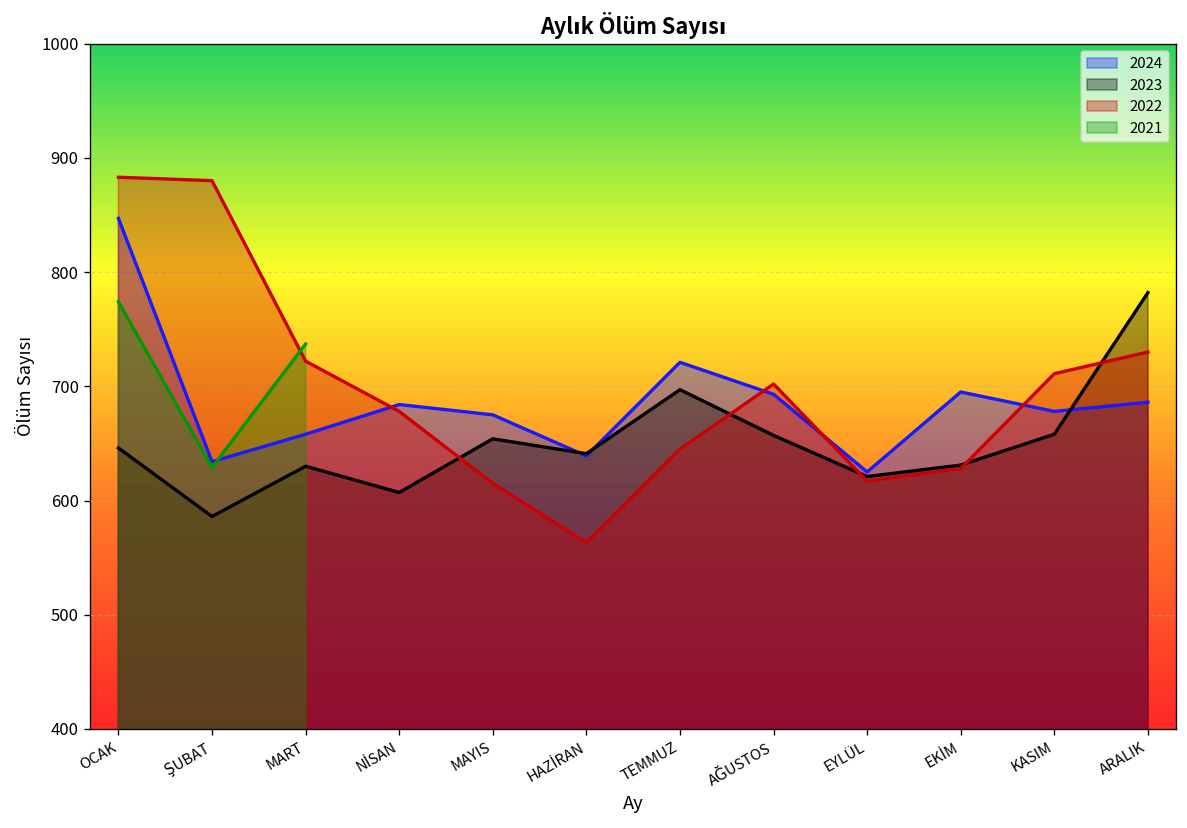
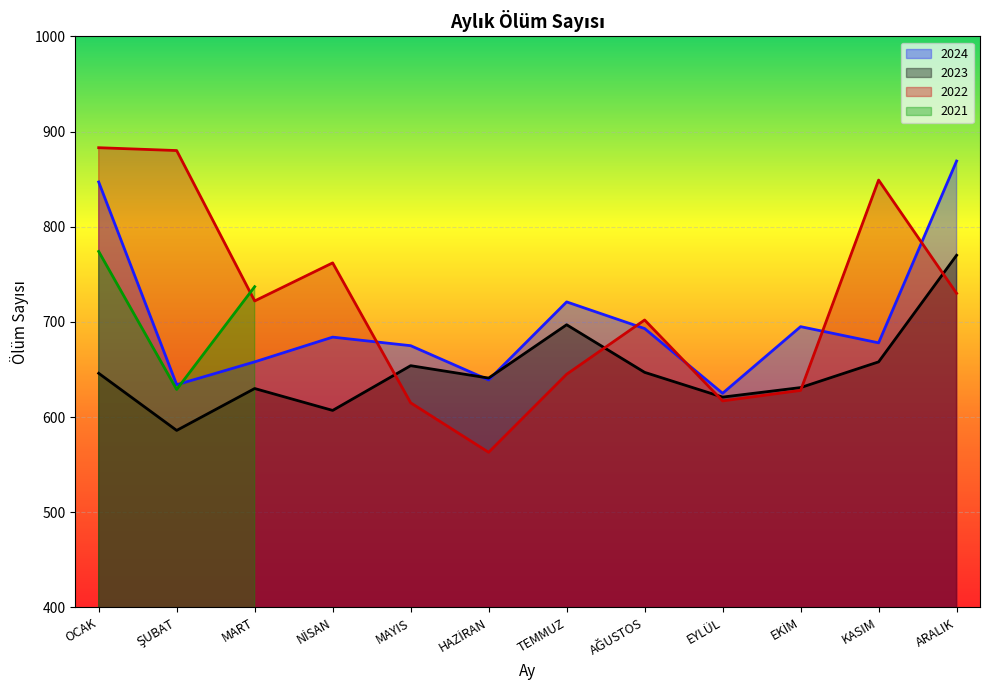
  {
    "2024": {
      "OCAK": 850,
      "ŞUBAT": 630,
      "MART": 660,
      "NİSAN": 680,
      "MAYIS": 680,
      "TEMMUZ": 720,
      "AĞUSTOS": 690,
      "EYLÜL": 630,
      "EKİM": 700,
      "KASIM": 680,
-     "ARALIK": 690
+     "ARALIK": 870
    },
    "2023": {
      "OCAK": 650,
      "ŞUBAT": 590,
      "MART": 630,
      "NİSAN": 610,
      "MAYIS": 650,
      "TEMMUZ": 700,
-     "AĞUSTOS": 660,
+     "AĞUSTOS": 650,
      "EYLÜL": 620,
      "EKİM": 630,
      "KASIM": 660,
-     "ARALIK": 780
+     "ARALIK": 770
    },
    "2022": {
      "OCAK": 880,
      "ŞUBAT": 880,
      "MART": 720,
-     "NİSAN": 680,
+     "NİSAN": 760,
      "MAYIS": 620,
      "HAZİRAN": 560,
      "TEMMUZ": 650,
      "AĞUSTOS": 700,
      "EYLÜL": 620,
      "EKİM": 630,
-     "KASIM": 710,
+     "KASIM": 850,
      "ARALIK": 730
    },
    "2021": {
      "OCAK": 770,
      "ŞUBAT": 630,
      "MART": 740
    }
  }
